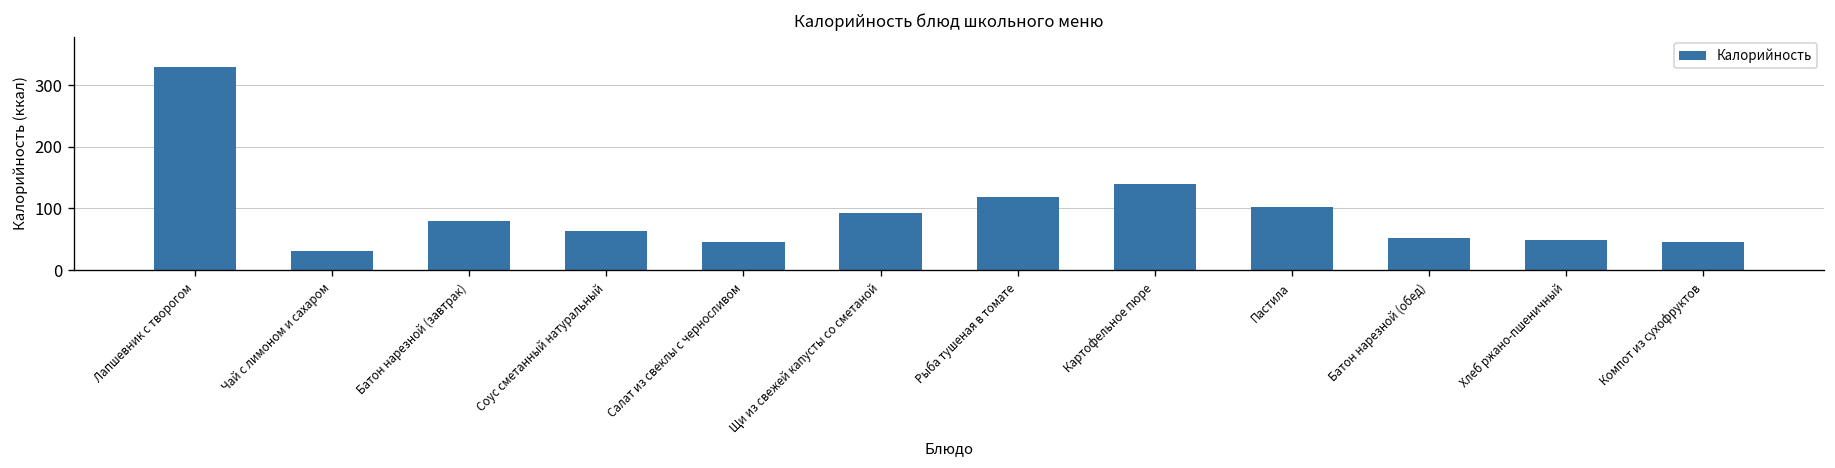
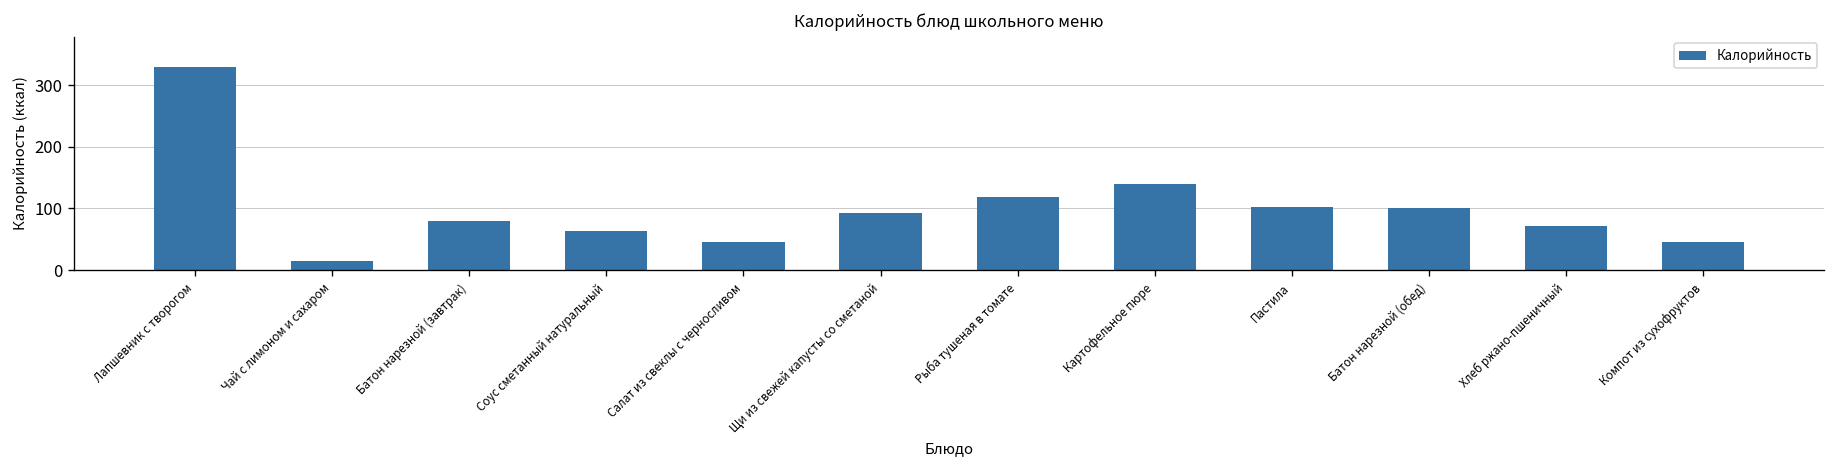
  {
    "Лапшевник с творогом": 330,
-   "Чай с лимоном и сахаром": 30,
+   "Чай с лимоном и сахаром": 20,
    "Батон нарезной (завтрак)": 80,
    "Соус сметанный натуральный": 60,
    "Салат из свеклы с черносливом": 50,
    "Щи из свежей капусты со сметаной": 90,
    "Рыба тушеная в томате": 120,
    "Картофельное пюре": 140,
    "Пастила": 100,
-   "Батон нарезной (обед)": 50,
-   "Хлеб ржано-пшеничный": 50,
+   "Батон нарезной (обед)": 100,
+   "Хлеб ржано-пшеничный": 70,
    "Компот из сухофруктов": 50
  }
